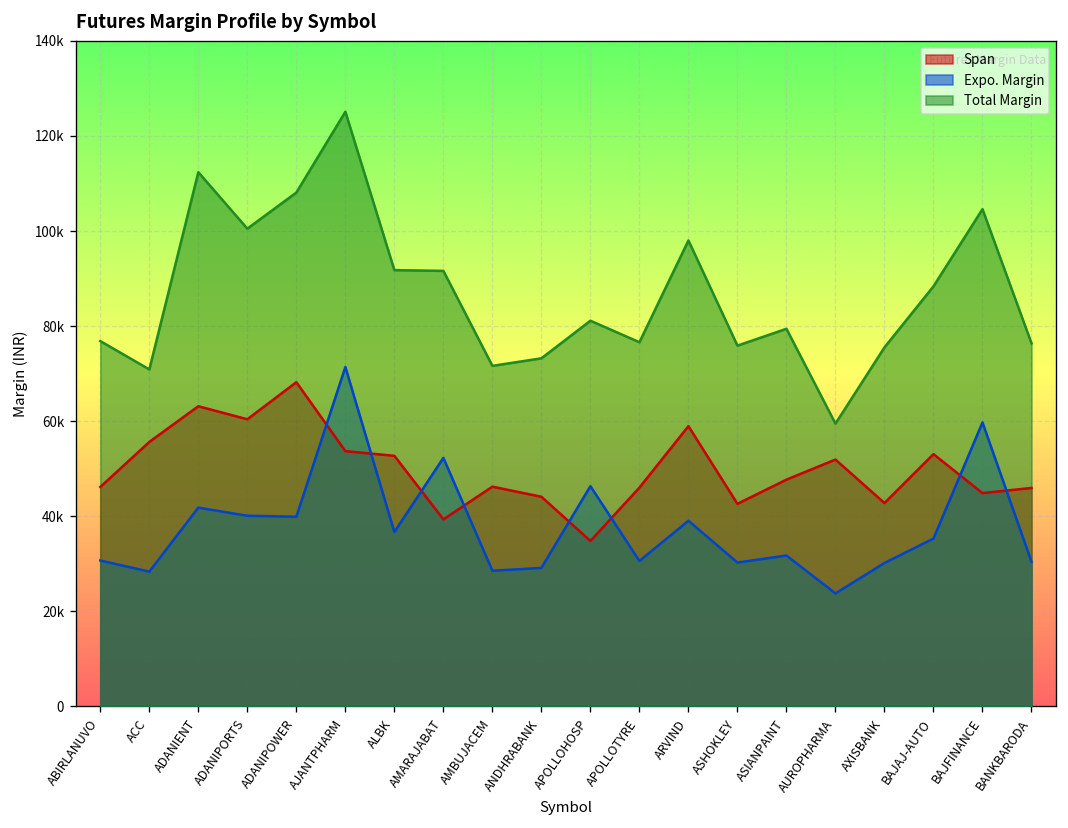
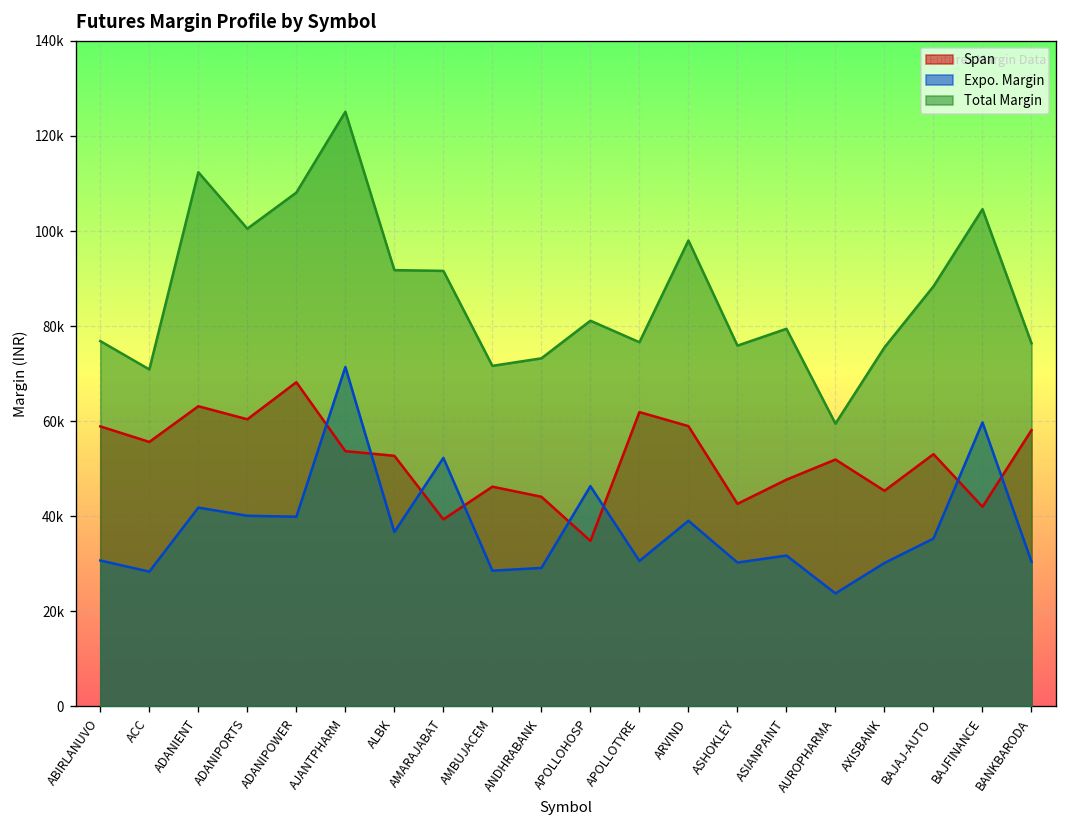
  {
    "Span": {
-     "ABIRLANUVO": 46000,
+     "ABIRLANUVO": 59000,
      "ACC": 56000,
      "ADANIENT": 63000,
      "ADANIPORTS": 60000,
      "ADANIPOWER": 68000,
      "AJANTPHARM": 54000,
      "ALBK": 53000,
      "AMARAJABAT": 39000,
      "AMBUJACEM": 46000,
      "ANDHRABANK": 44000,
      "APOLLOHOSP": 35000,
-     "APOLLOTYRE": 46000,
+     "APOLLOTYRE": 62000,
      "ARVIND": 59000,
      "ASHOKLEY": 43000,
      "ASIANPAINT": 48000,
      "AUROPHARMA": 52000,
-     "AXISBANK": 43000,
+     "AXISBANK": 45000,
      "BAJAJ-AUTO": 53000,
-     "BAJFINANCE": 45000,
-     "BANKBARODA": 46000
+     "BAJFINANCE": 42000,
+     "BANKBARODA": 58000
    },
    "Expo. Margin": {
      "ABIRLANUVO": 31000,
      "ACC": 28000,
      "ADANIENT": 42000,
      "ADANIPORTS": 40000,
      "ADANIPOWER": 40000,
      "AJANTPHARM": 71000,
      "ALBK": 37000,
      "AMARAJABAT": 52000,
      "AMBUJACEM": 29000,
      "ANDHRABANK": 29000,
      "APOLLOHOSP": 46000,
      "APOLLOTYRE": 31000,
      "ARVIND": 39000,
      "ASHOKLEY": 30000,
      "ASIANPAINT": 32000,
      "AUROPHARMA": 24000,
      "AXISBANK": 30000,
      "BAJAJ-AUTO": 35000,
      "BAJFINANCE": 60000,
      "BANKBARODA": 30000
    },
    "Total Margin": {
      "ABIRLANUVO": 77000,
      "ACC": 71000,
      "ADANIENT": 112000,
      "ADANIPORTS": 101000,
      "ADANIPOWER": 108000,
      "AJANTPHARM": 125000,
      "ALBK": 92000,
      "AMARAJABAT": 92000,
      "AMBUJACEM": 72000,
      "ANDHRABANK": 73000,
      "APOLLOHOSP": 81000,
      "APOLLOTYRE": 77000,
      "ARVIND": 98000,
      "ASHOKLEY": 76000,
      "ASIANPAINT": 79000,
      "AUROPHARMA": 59000,
      "AXISBANK": 76000,
      "BAJAJ-AUTO": 88000,
      "BAJFINANCE": 105000,
      "BANKBARODA": 76000
    }
  }
